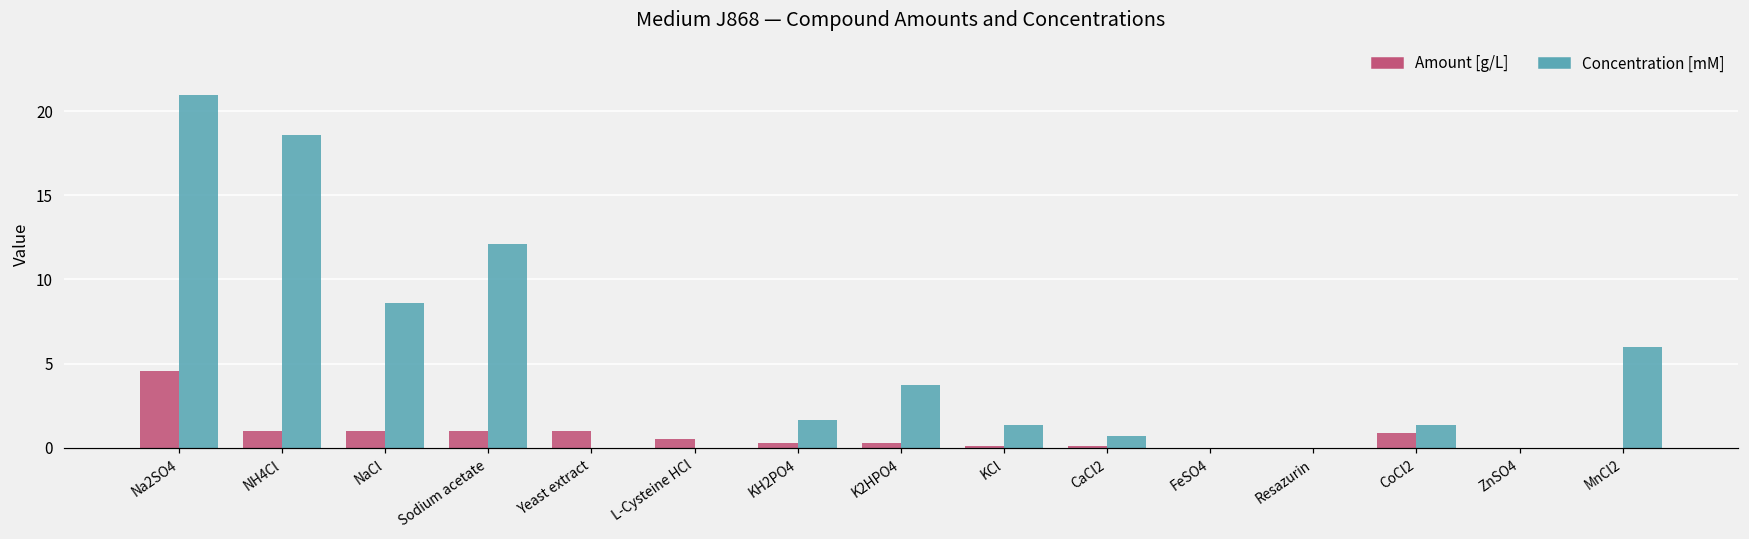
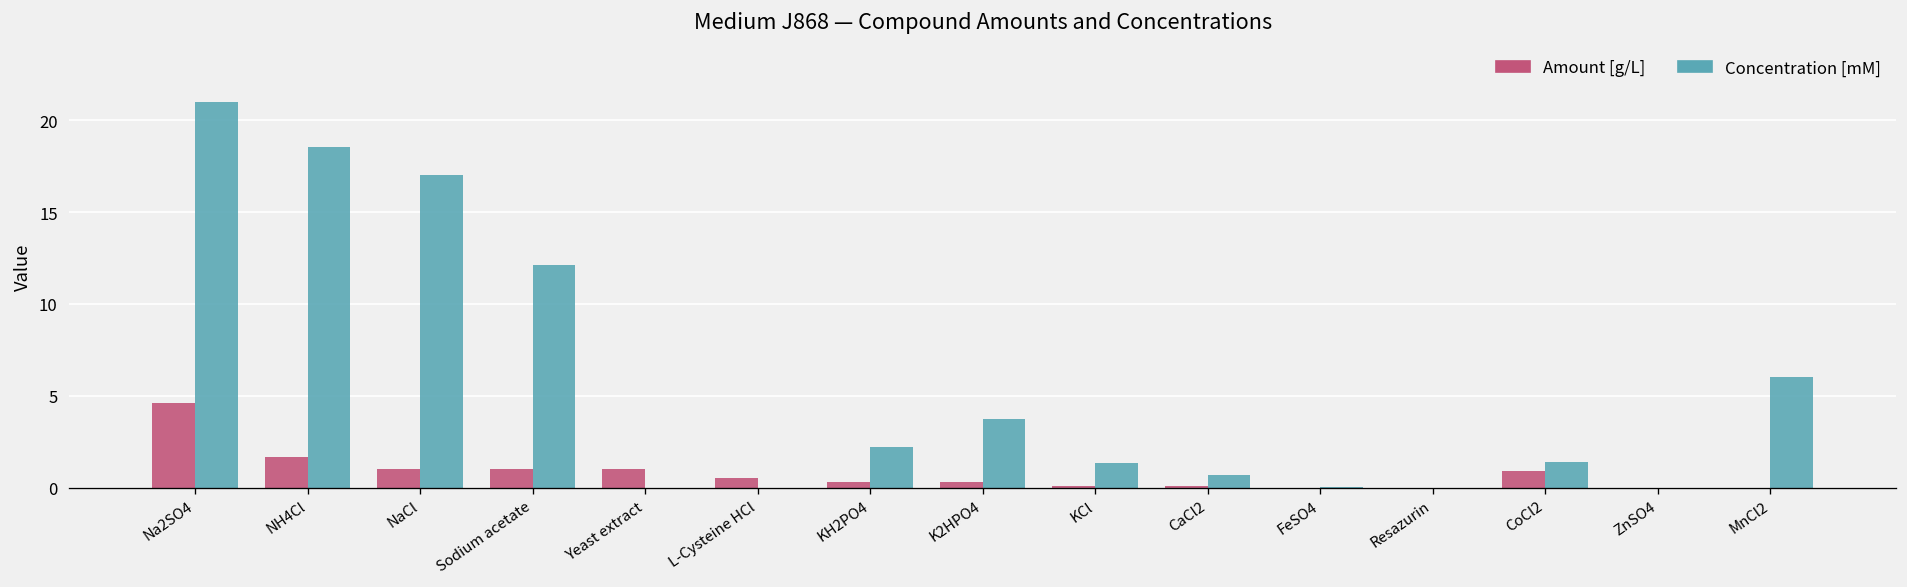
  {
    "Amount [g/L]": {
      "Na2SO4": 4.6,
-     "NH4Cl": 1.0,
+     "NH4Cl": 1.6,
      "NaCl": 1.0,
      "Sodium acetate": 1.0,
      "Yeast extract": 1.0,
      "L-Cysteine HCl": 0.5,
      "KH2PO4": 0.3,
      "K2HPO4": 0.3,
      "CoCl2": 0.9
    },
    "Concentration [mM]": {
      "Na2SO4": 21.0,
      "NH4Cl": 18.6,
-     "NaCl": 8.6,
+     "NaCl": 17.0,
      "Sodium acetate": 12.1,
      "Yeast extract": 0.0,
      "L-Cysteine HCl": 0.0,
-     "KH2PO4": 1.6,
+     "KH2PO4": 2.2,
      "K2HPO4": 3.8,
      "KCl": 1.3,
      "CaCl2": 0.7,
      "CoCl2": 1.4,
      "MnCl2": 6.0
    }
  }
